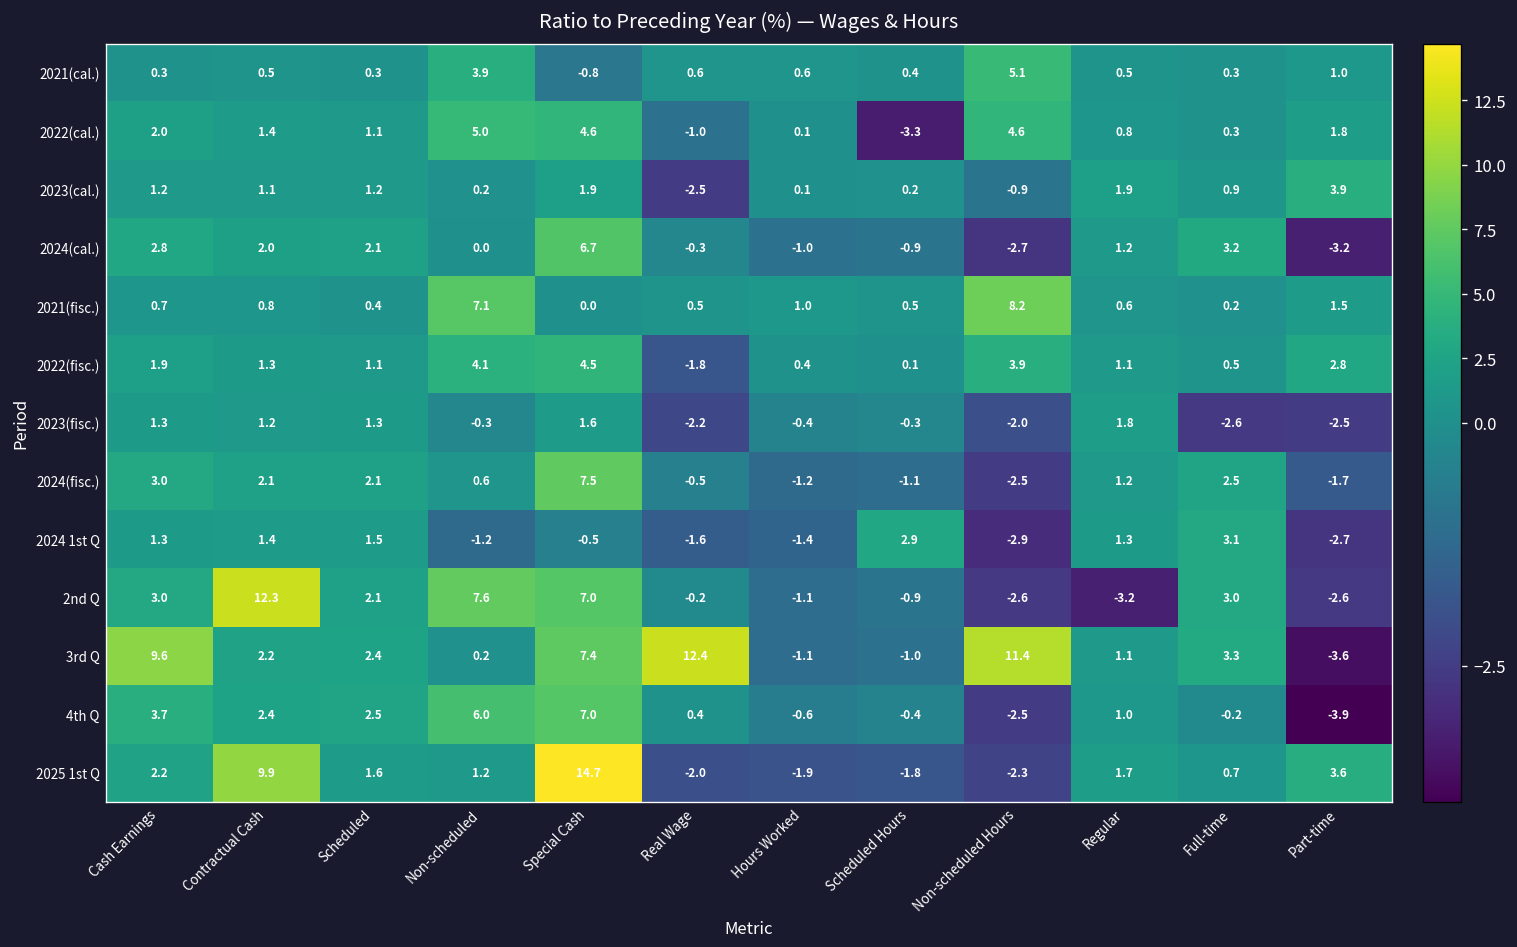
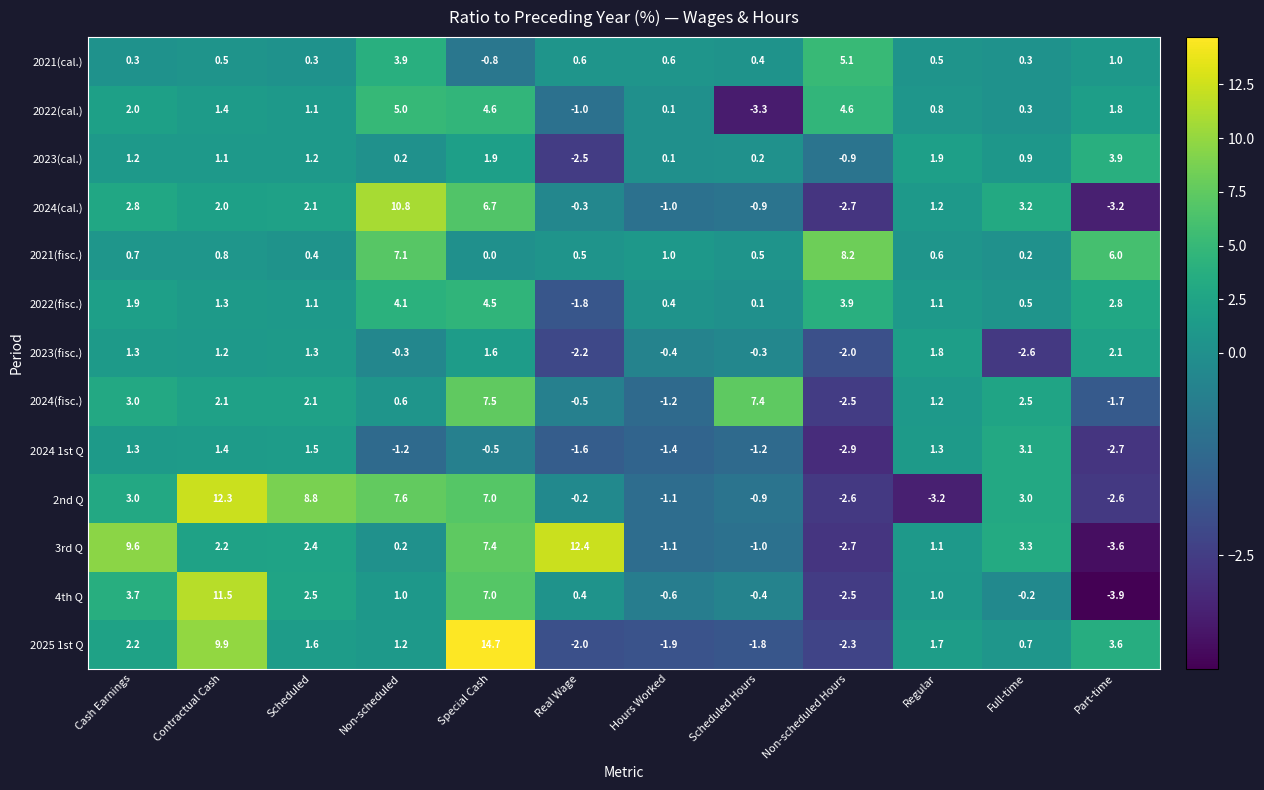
  {
    "2021(cal.)": {
      "Cash Earnings": 0.3,
      "Contractual Cash": 0.5,
      "Scheduled": 0.3,
      "Non-scheduled": 3.9,
      "Special Cash": -0.8,
      "Real Wage": 0.6,
      "Hours Worked": 0.6,
      "Scheduled Hours": 0.4,
      "Non-scheduled Hours": 5.1,
      "Regular": 0.5,
      "Full-time": 0.3,
      "Part-time": 1.0
    },
    "2022(cal.)": {
      "Cash Earnings": 2.0,
      "Contractual Cash": 1.4,
      "Scheduled": 1.1,
      "Non-scheduled": 5.0,
      "Special Cash": 4.6,
      "Real Wage": -1.0,
      "Hours Worked": 0.1,
      "Scheduled Hours": -3.3,
      "Non-scheduled Hours": 4.6,
      "Regular": 0.8,
      "Full-time": 0.3,
      "Part-time": 1.8
    },
    "2023(cal.)": {
      "Cash Earnings": 1.2,
      "Contractual Cash": 1.1,
      "Scheduled": 1.2,
      "Non-scheduled": 0.2,
      "Special Cash": 1.9,
      "Real Wage": -2.5,
      "Hours Worked": 0.1,
      "Scheduled Hours": 0.2,
      "Non-scheduled Hours": -0.9,
      "Regular": 1.9,
      "Full-time": 0.9,
      "Part-time": 3.9
    },
    "2024(cal.)": {
      "Cash Earnings": 2.8,
      "Contractual Cash": 2.0,
      "Scheduled": 2.1,
-     "Non-scheduled": 0.0,
+     "Non-scheduled": 10.8,
      "Special Cash": 6.7,
      "Real Wage": -0.3,
      "Hours Worked": -1.0,
      "Scheduled Hours": -0.9,
      "Non-scheduled Hours": -2.7,
      "Regular": 1.2,
      "Full-time": 3.2,
      "Part-time": -3.2
    },
    "2021(fisc.)": {
      "Cash Earnings": 0.7,
      "Contractual Cash": 0.8,
      "Scheduled": 0.4,
      "Non-scheduled": 7.1,
      "Special Cash": 0.0,
      "Real Wage": 0.5,
      "Hours Worked": 1.0,
      "Scheduled Hours": 0.5,
      "Non-scheduled Hours": 8.2,
      "Regular": 0.6,
      "Full-time": 0.2,
-     "Part-time": 1.5
+     "Part-time": 6.0
    },
    "2022(fisc.)": {
      "Cash Earnings": 1.9,
      "Contractual Cash": 1.3,
      "Scheduled": 1.1,
      "Non-scheduled": 4.1,
      "Special Cash": 4.5,
      "Real Wage": -1.8,
      "Hours Worked": 0.4,
      "Scheduled Hours": 0.1,
      "Non-scheduled Hours": 3.9,
      "Regular": 1.1,
      "Full-time": 0.5,
      "Part-time": 2.8
    },
    "2023(fisc.)": {
      "Cash Earnings": 1.3,
      "Contractual Cash": 1.2,
      "Scheduled": 1.3,
      "Non-scheduled": -0.3,
      "Special Cash": 1.6,
      "Real Wage": -2.2,
      "Hours Worked": -0.4,
      "Scheduled Hours": -0.3,
      "Non-scheduled Hours": -2.0,
      "Regular": 1.8,
      "Full-time": -2.6,
-     "Part-time": -2.5
+     "Part-time": 2.1
    },
    "2024(fisc.)": {
      "Cash Earnings": 3.0,
      "Contractual Cash": 2.1,
      "Scheduled": 2.1,
      "Non-scheduled": 0.6,
      "Special Cash": 7.5,
      "Real Wage": -0.5,
      "Hours Worked": -1.2,
-     "Scheduled Hours": -1.1,
+     "Scheduled Hours": 7.4,
      "Non-scheduled Hours": -2.5,
      "Regular": 1.2,
      "Full-time": 2.5,
      "Part-time": -1.7
    },
    "2024 1st Q": {
      "Cash Earnings": 1.3,
      "Contractual Cash": 1.4,
      "Scheduled": 1.5,
      "Non-scheduled": -1.2,
      "Special Cash": -0.5,
      "Real Wage": -1.6,
      "Hours Worked": -1.4,
-     "Scheduled Hours": 2.9,
+     "Scheduled Hours": -1.2,
      "Non-scheduled Hours": -2.9,
      "Regular": 1.3,
      "Full-time": 3.1,
      "Part-time": -2.7
    },
    "2nd Q": {
      "Cash Earnings": 3.0,
      "Contractual Cash": 12.3,
-     "Scheduled": 2.1,
+     "Scheduled": 8.8,
      "Non-scheduled": 7.6,
      "Special Cash": 7.0,
      "Real Wage": -0.2,
      "Hours Worked": -1.1,
      "Scheduled Hours": -0.9,
      "Non-scheduled Hours": -2.6,
      "Regular": -3.2,
      "Full-time": 3.0,
      "Part-time": -2.6
    },
    "3rd Q": {
      "Cash Earnings": 9.6,
      "Contractual Cash": 2.2,
      "Scheduled": 2.4,
      "Non-scheduled": 0.2,
      "Special Cash": 7.4,
      "Real Wage": 12.4,
      "Hours Worked": -1.1,
      "Scheduled Hours": -1.0,
-     "Non-scheduled Hours": 11.4,
+     "Non-scheduled Hours": -2.7,
      "Regular": 1.1,
      "Full-time": 3.3,
      "Part-time": -3.6
    },
    "4th Q": {
      "Cash Earnings": 3.7,
-     "Contractual Cash": 2.4,
+     "Contractual Cash": 11.5,
      "Scheduled": 2.5,
-     "Non-scheduled": 6.0,
+     "Non-scheduled": 1.0,
      "Special Cash": 7.0,
      "Real Wage": 0.4,
      "Hours Worked": -0.6,
      "Scheduled Hours": -0.4,
      "Non-scheduled Hours": -2.5,
      "Regular": 1.0,
      "Full-time": -0.2,
      "Part-time": -3.9
    },
    "2025 1st Q": {
      "Cash Earnings": 2.2,
      "Contractual Cash": 9.9,
      "Scheduled": 1.6,
      "Non-scheduled": 1.2,
      "Special Cash": 14.7,
      "Real Wage": -2.0,
      "Hours Worked": -1.9,
      "Scheduled Hours": -1.8,
      "Non-scheduled Hours": -2.3,
      "Regular": 1.7,
      "Full-time": 0.7,
      "Part-time": 3.6
    }
  }
